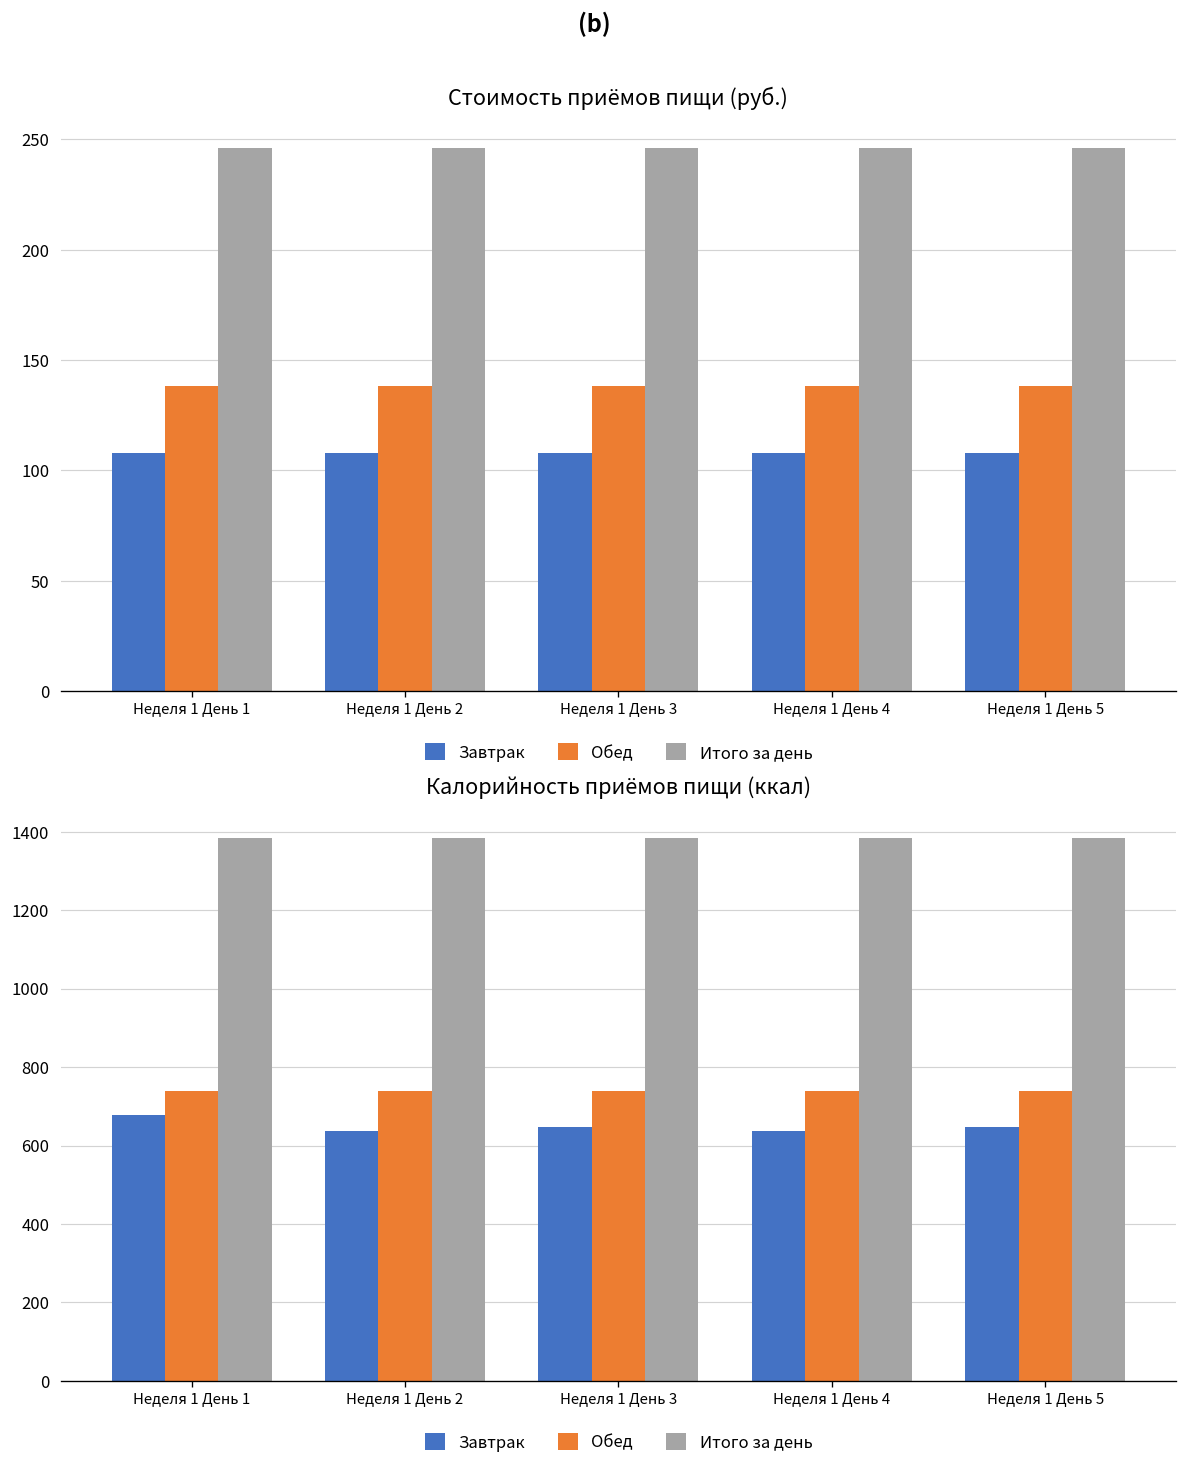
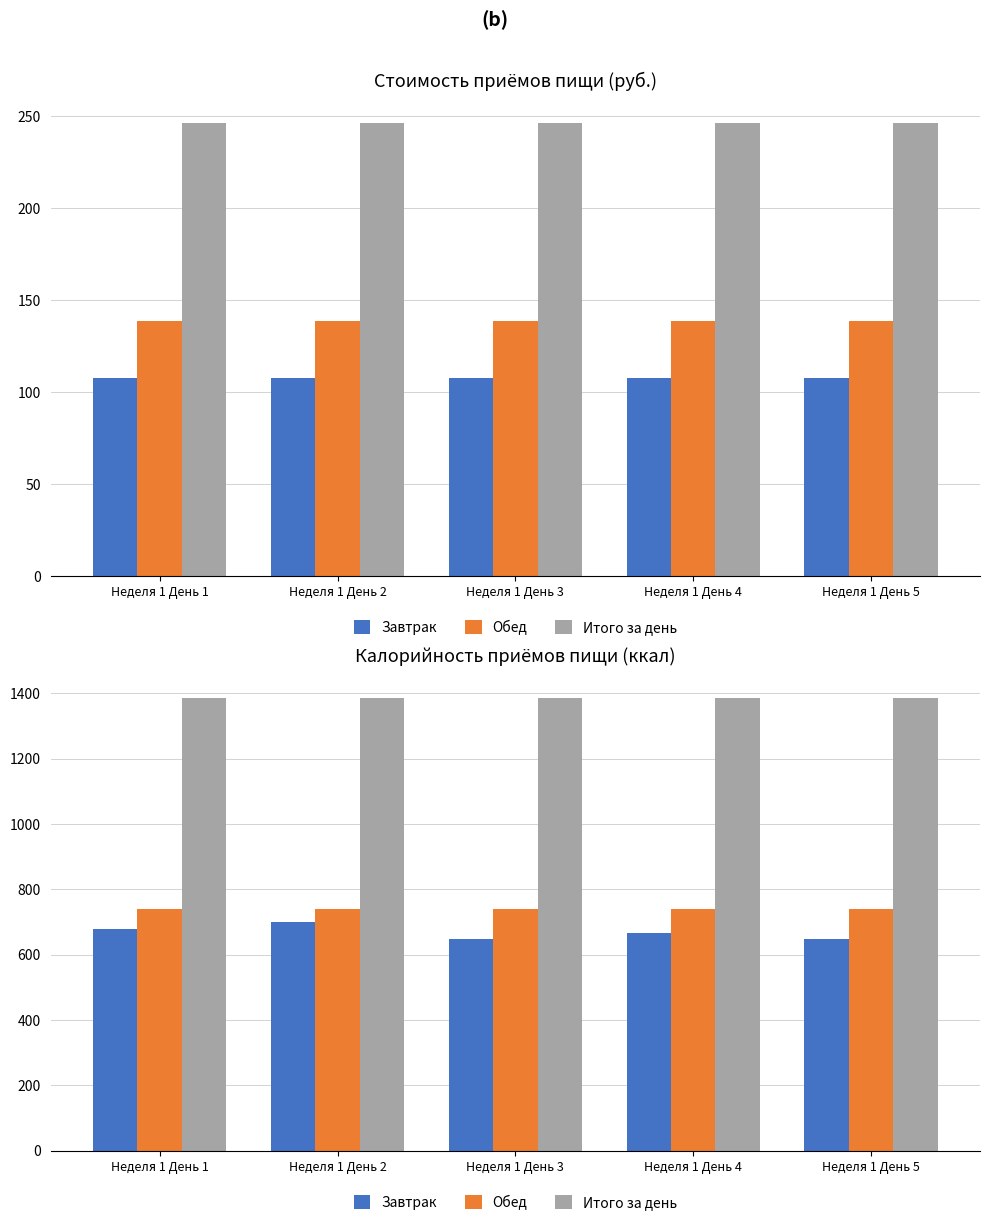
  {
    "Стоимость приёмов пищи (руб.)": {
      "Завтрак": {
        "Неделя 1 День 1": 108,
        "Неделя 1 День 2": 108,
        "Неделя 1 День 3": 108,
        "Неделя 1 День 4": 108,
        "Неделя 1 День 5": 108
      },
      "Обед": {
        "Неделя 1 День 1": 138,
        "Неделя 1 День 2": 138,
        "Неделя 1 День 3": 138,
        "Неделя 1 День 4": 138,
        "Неделя 1 День 5": 138
      },
      "Итого за день": {
        "Неделя 1 День 1": 246,
        "Неделя 1 День 2": 246,
        "Неделя 1 День 3": 246,
        "Неделя 1 День 4": 246,
        "Неделя 1 День 5": 246
      }
    },
    "Калорийность приёмов пищи (ккал)": {
      "Завтрак": {
        "Неделя 1 День 1": 680,
-       "Неделя 1 День 2": 640,
+       "Неделя 1 День 2": 700,
        "Неделя 1 День 3": 650,
-       "Неделя 1 День 4": 640,
+       "Неделя 1 День 4": 670,
        "Неделя 1 День 5": 650
      },
      "Обед": {
        "Неделя 1 День 1": 740,
        "Неделя 1 День 2": 740,
        "Неделя 1 День 3": 740,
        "Неделя 1 День 4": 740,
        "Неделя 1 День 5": 740
      },
      "Итого за день": {
        "Неделя 1 День 1": 1380,
        "Неделя 1 День 2": 1380,
        "Неделя 1 День 3": 1380,
        "Неделя 1 День 4": 1380,
        "Неделя 1 День 5": 1380
      }
    }
  }
